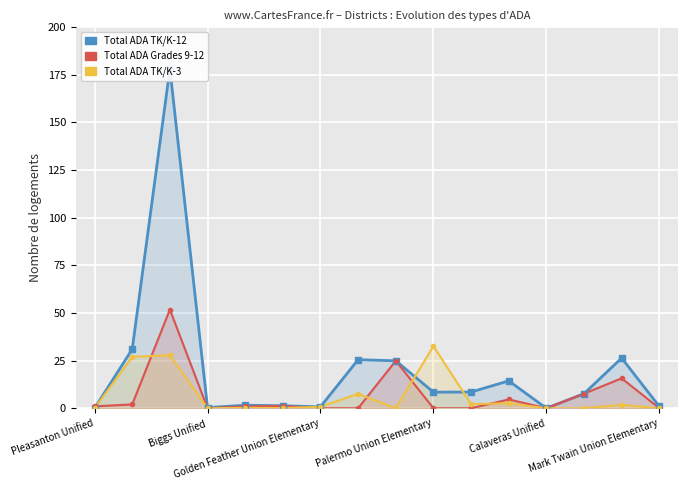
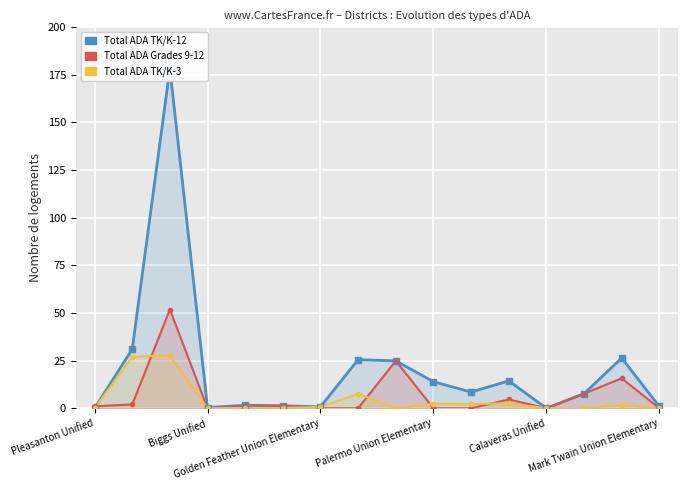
  {
    "Total ADA TK/K-12": {
-     "Palermo Union Elementary": 8
+     "Palermo Union Elementary": 14
    },
    "Total ADA Grades 9-12": {
      "Palermo Union Elementary": 0
    },
    "Total ADA TK/K-3": {
-     "Palermo Union Elementary": 33
+     "Palermo Union Elementary": 2
    }
  }
